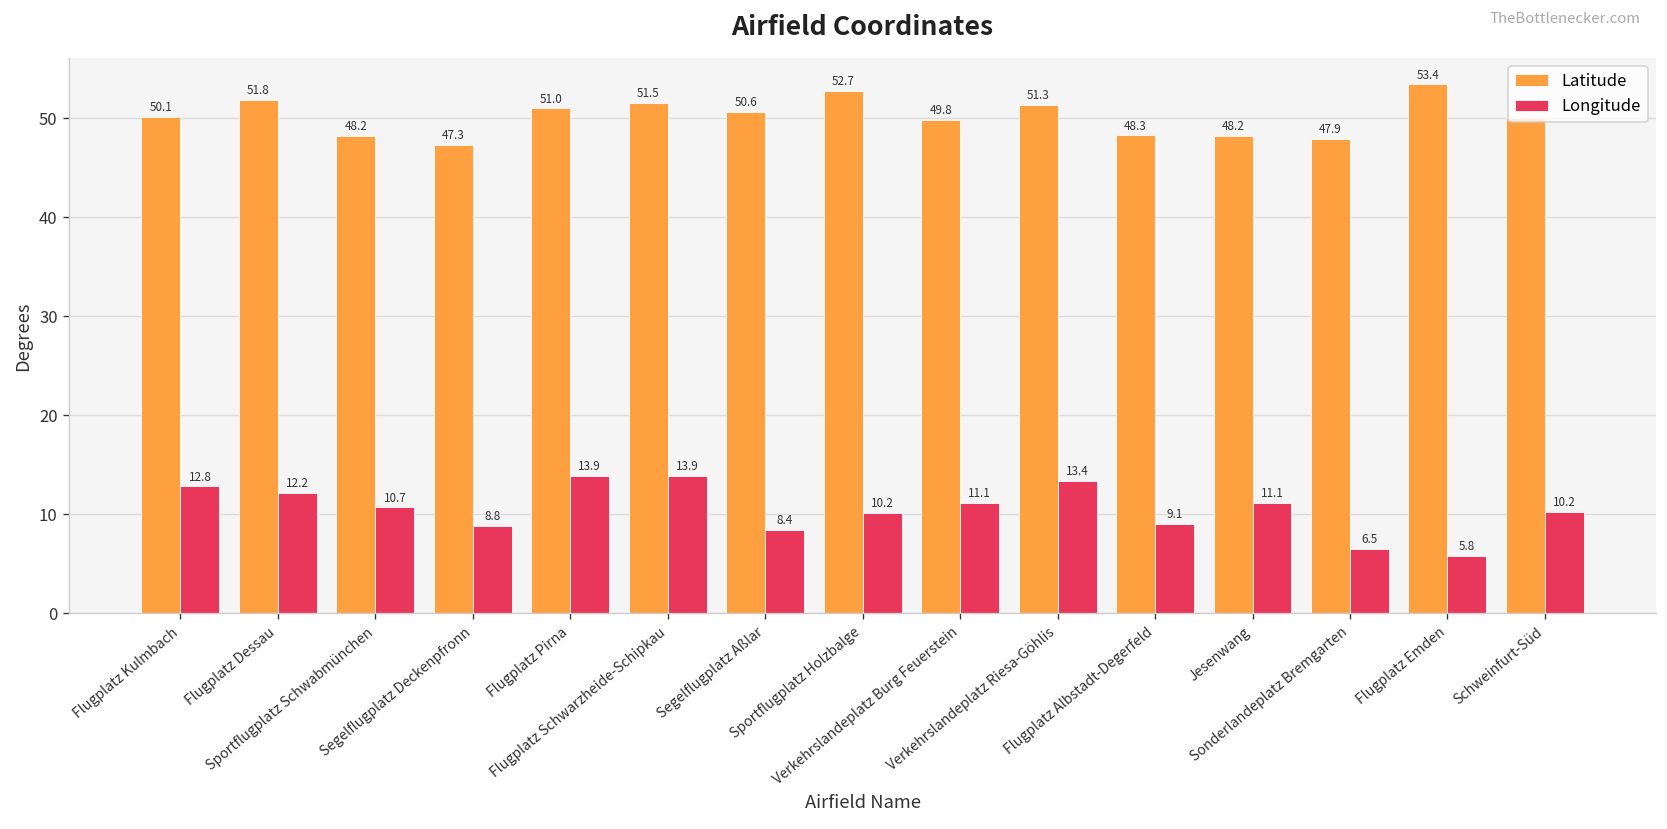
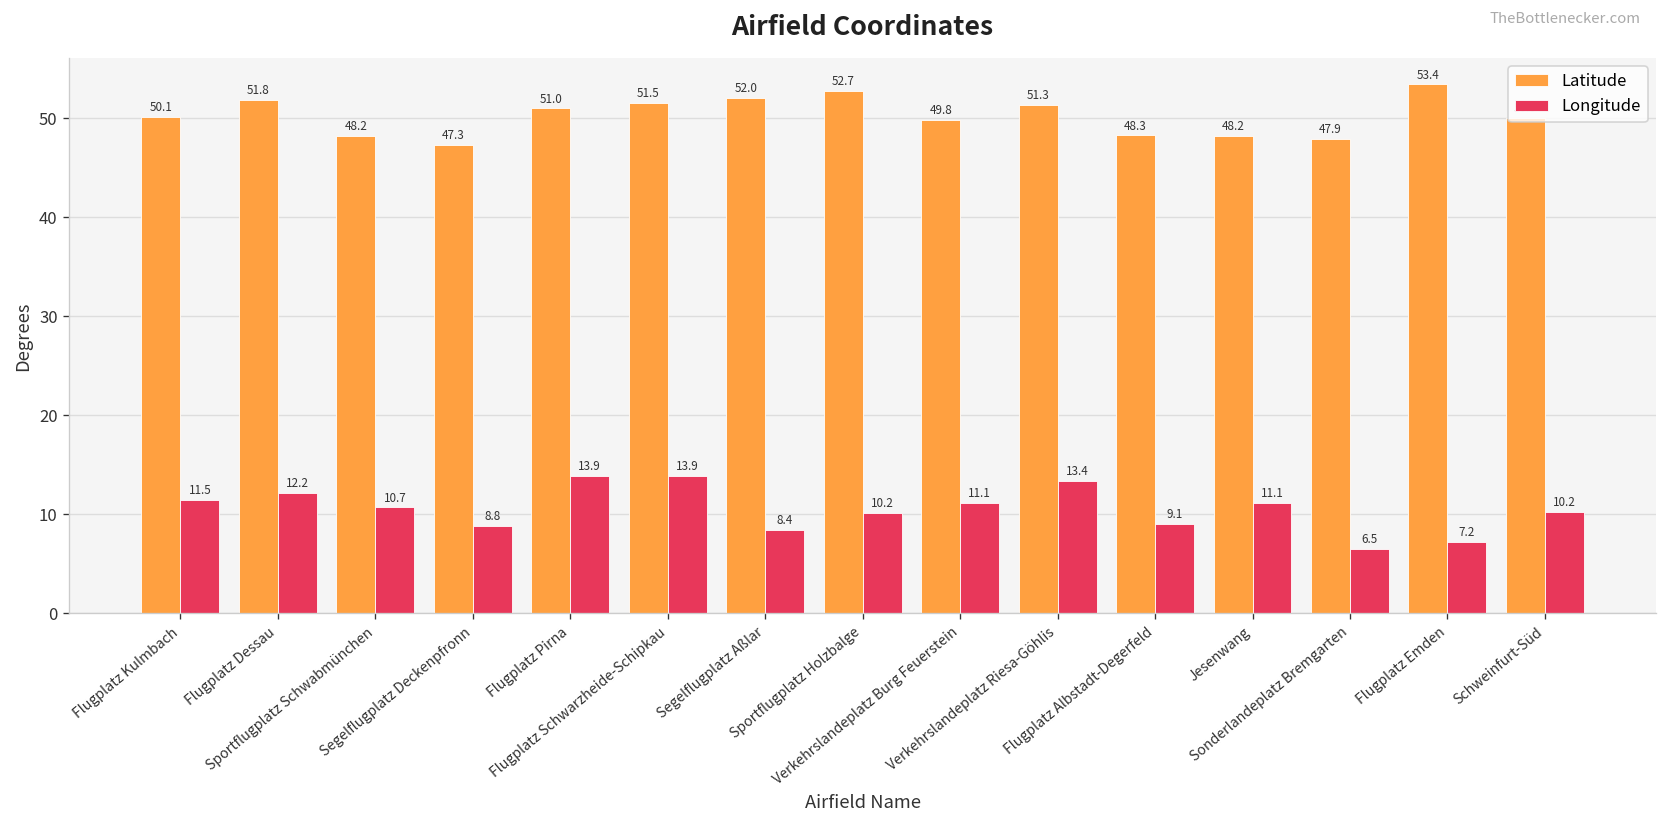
  {
    "Latitude": {
      "Flugplatz Kulmbach": 50.1,
      "Flugplatz Dessau": 51.8,
      "Sportflugplatz Schwabmünchen": 48.2,
      "Segelflugplatz Deckenpfronn": 47.3,
      "Flugplatz Pirna": 51.0,
      "Flugplatz Schwarzheide-Schipkau": 51.5,
-     "Segelflugplatz Aßlar": 50.6,
+     "Segelflugplatz Aßlar": 52.0,
      "Sportflugplatz Holzbalge": 52.7,
      "Verkehrslandeplatz Burg Feuerstein": 49.8,
      "Verkehrslandeplatz Riesa-Göhlis": 51.3,
      "Flugplatz Albstadt-Degerfeld": 48.3,
      "Jesenwang": 48.2,
      "Sonderlandeplatz Bremgarten": 47.9,
      "Flugplatz Emden": 53.4
    },
    "Longitude": {
-     "Flugplatz Kulmbach": 12.8,
+     "Flugplatz Kulmbach": 11.5,
      "Flugplatz Dessau": 12.2,
      "Sportflugplatz Schwabmünchen": 10.7,
      "Segelflugplatz Deckenpfronn": 8.8,
      "Flugplatz Pirna": 13.9,
      "Flugplatz Schwarzheide-Schipkau": 13.9,
      "Segelflugplatz Aßlar": 8.4,
      "Sportflugplatz Holzbalge": 10.2,
      "Verkehrslandeplatz Burg Feuerstein": 11.1,
      "Verkehrslandeplatz Riesa-Göhlis": 13.4,
      "Flugplatz Albstadt-Degerfeld": 9.1,
      "Jesenwang": 11.1,
      "Sonderlandeplatz Bremgarten": 6.5,
-     "Flugplatz Emden": 5.8,
+     "Flugplatz Emden": 7.2,
      "Schweinfurt-Süd": 10.2
    }
  }
